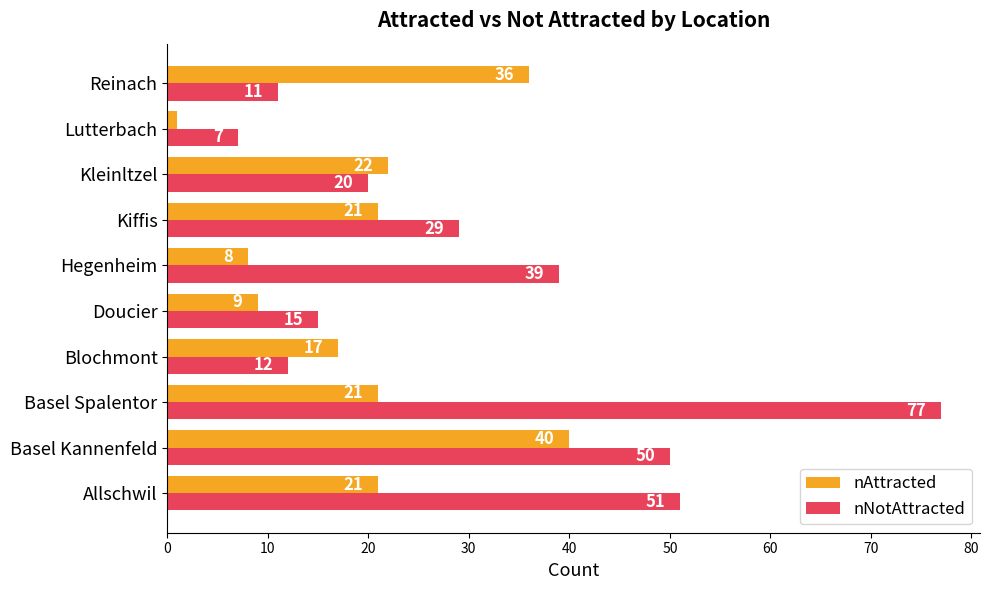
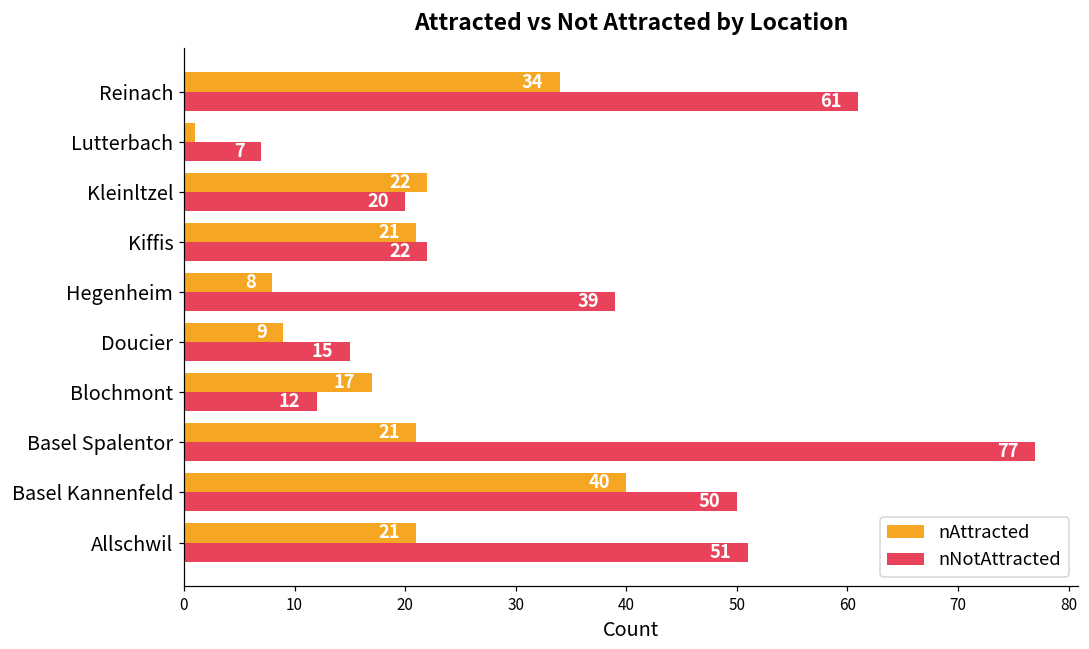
  {
    "nAttracted": {
-     "Reinach": 36,
+     "Reinach": 34,
      "Kleinltzel": 22,
      "Kiffis": 21,
      "Hegenheim": 8,
      "Doucier": 9,
      "Blochmont": 17,
      "Basel Spalentor": 21,
      "Basel Kannenfeld": 40,
      "Allschwil": 21
    },
    "nNotAttracted": {
-     "Reinach": 11,
+     "Reinach": 61,
      "Lutterbach": 7,
      "Kleinltzel": 20,
-     "Kiffis": 29,
+     "Kiffis": 22,
      "Hegenheim": 39,
      "Doucier": 15,
      "Blochmont": 12,
      "Basel Spalentor": 77,
      "Basel Kannenfeld": 50,
      "Allschwil": 51
    }
  }
